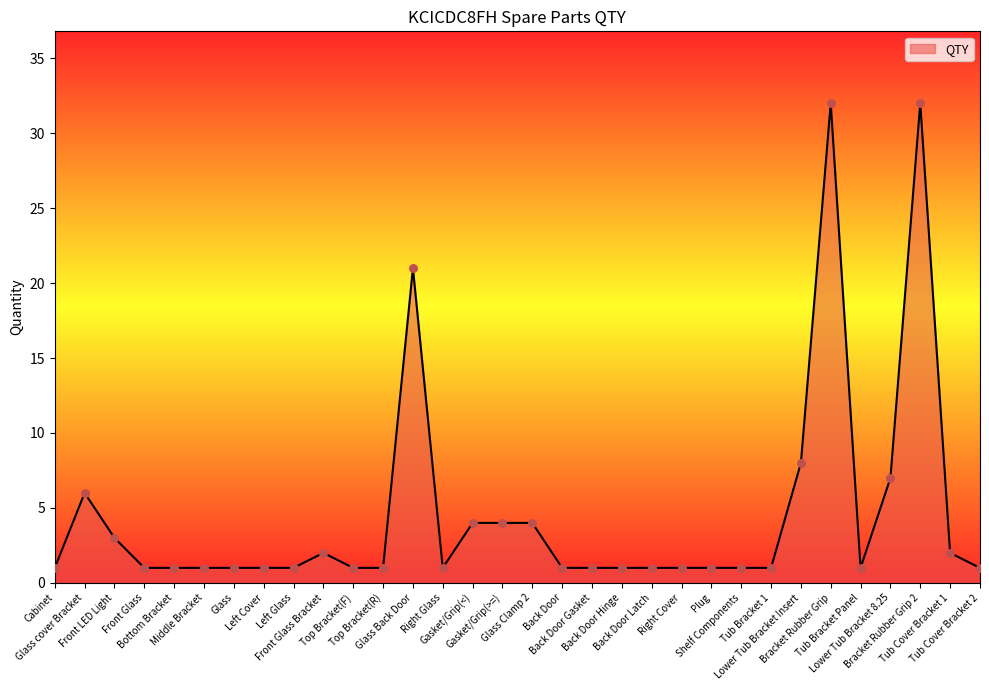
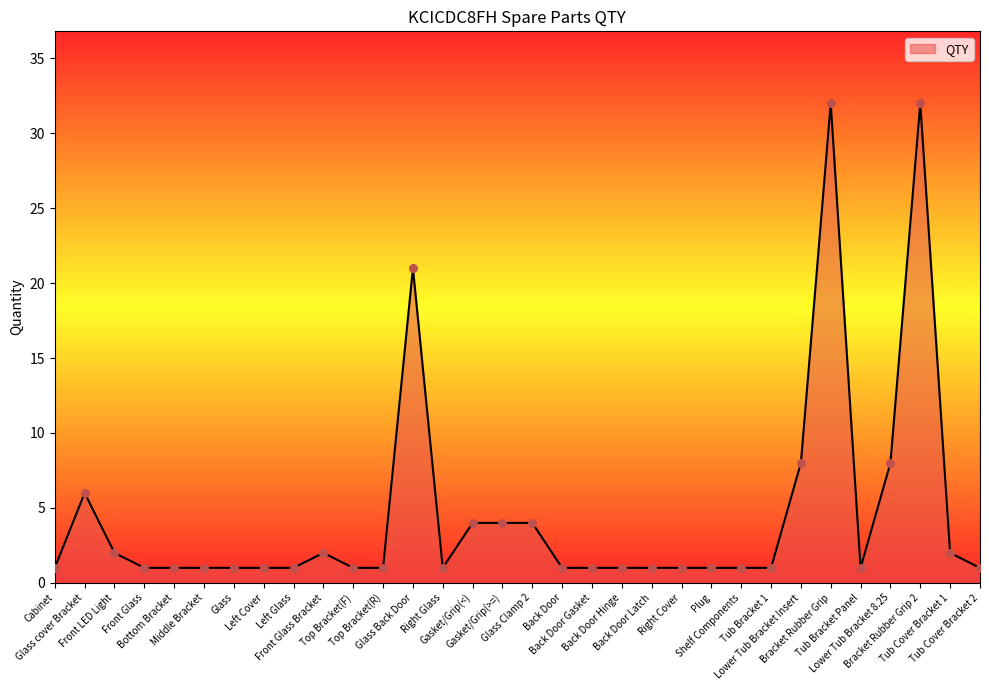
  {
    "Cabinet": 1,
    "Glass cover Bracket": 6,
-   "Front LED Light": 3,
+   "Front LED Light": 2,
    "Front Glass": 1,
    "Bottom Bracket": 1,
    "Middle Bracket": 1,
    "Glass": 1,
    "Left Cover": 1,
    "Left Glass": 1,
    "Front Glass Bracket": 2,
    "Top Bracket(F)": 1,
    "Top Bracket(R)": 1,
    "Glass Back Door": 21,
    "Right Glass": 1,
    "Gasket/Grip(<)": 4,
    "Gasket/Grip(>=)": 4,
    "Glass Clamp 2": 4,
    "Back Door": 1,
    "Back Door Gasket": 1,
    "Back Door Hinge": 1,
    "Back Door Latch": 1,
    "Right Cover": 1,
    "Plug": 1,
    "Shelf Components": 1,
    "Tub Bracket 1": 1,
    "Lower Tub Bracket Insert": 8,
    "Bracket Rubber Grip": 32,
    "Tub Bracket Panel": 1,
-   "Lower Tub Bracket 8.25": 7,
+   "Lower Tub Bracket 8.25": 8,
    "Bracket Rubber Grip 2": 32,
    "Tub Cover Bracket 1": 2,
    "Tub Cover Bracket 2": 1
  }
